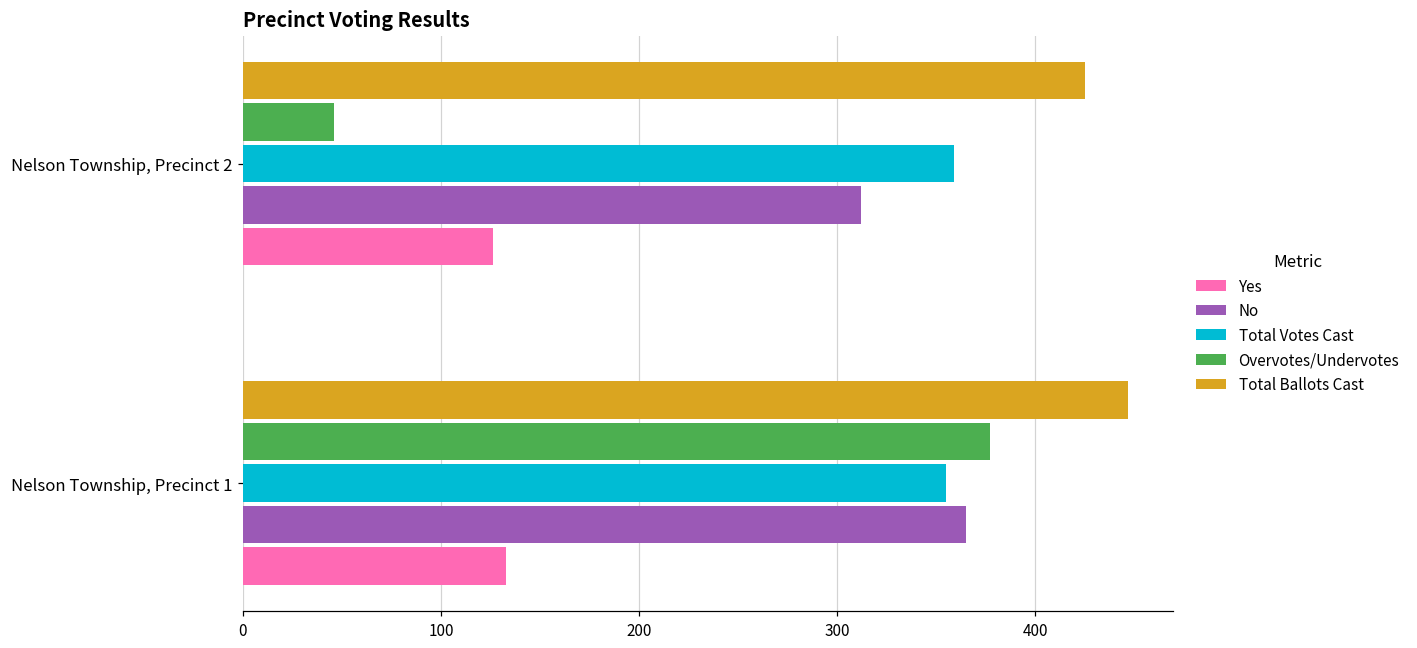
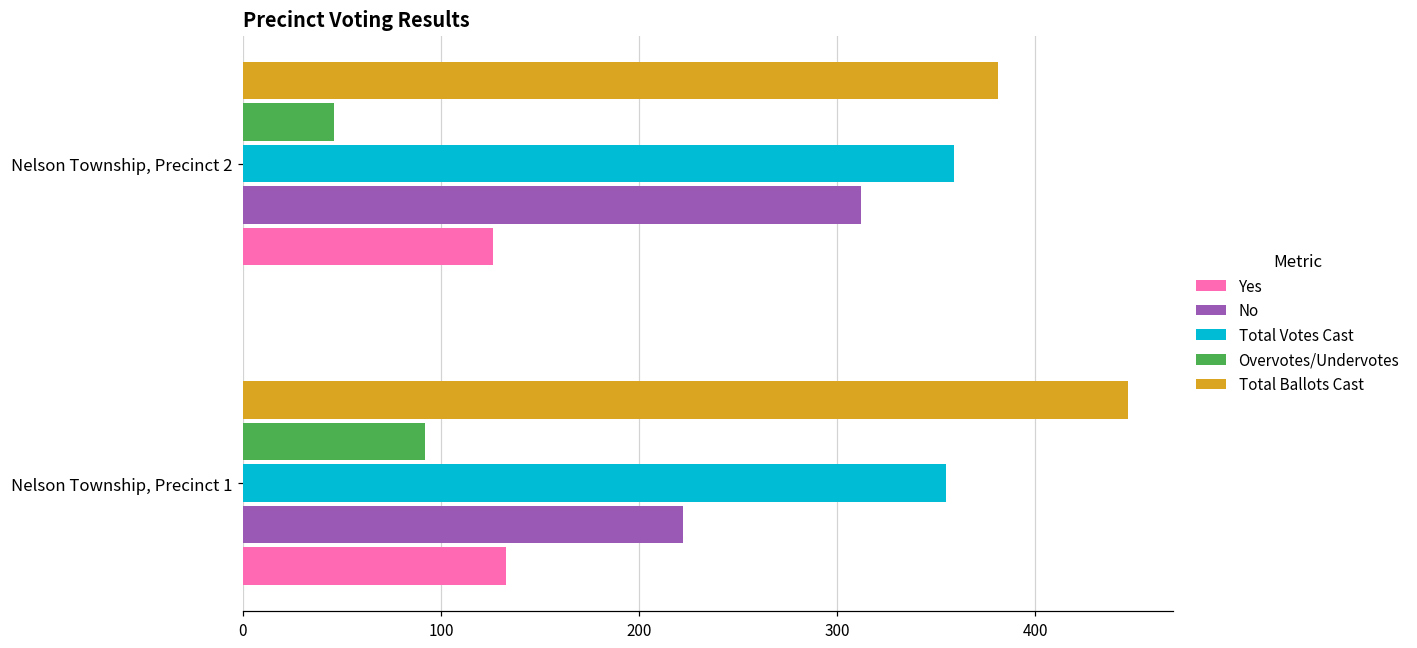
  {
    "Yes": {
      "Nelson Township, Precinct 2": 126,
      "Nelson Township, Precinct 1": 133
    },
    "No": {
      "Nelson Township, Precinct 2": 312,
-     "Nelson Township, Precinct 1": 365
+     "Nelson Township, Precinct 1": 222
    },
    "Total Votes Cast": {
      "Nelson Township, Precinct 2": 359,
      "Nelson Township, Precinct 1": 355
    },
    "Overvotes/Undervotes": {
      "Nelson Township, Precinct 2": 46,
-     "Nelson Township, Precinct 1": 377
+     "Nelson Township, Precinct 1": 92
    },
    "Total Ballots Cast": {
-     "Nelson Township, Precinct 2": 425,
+     "Nelson Township, Precinct 2": 381,
      "Nelson Township, Precinct 1": 447
    }
  }
